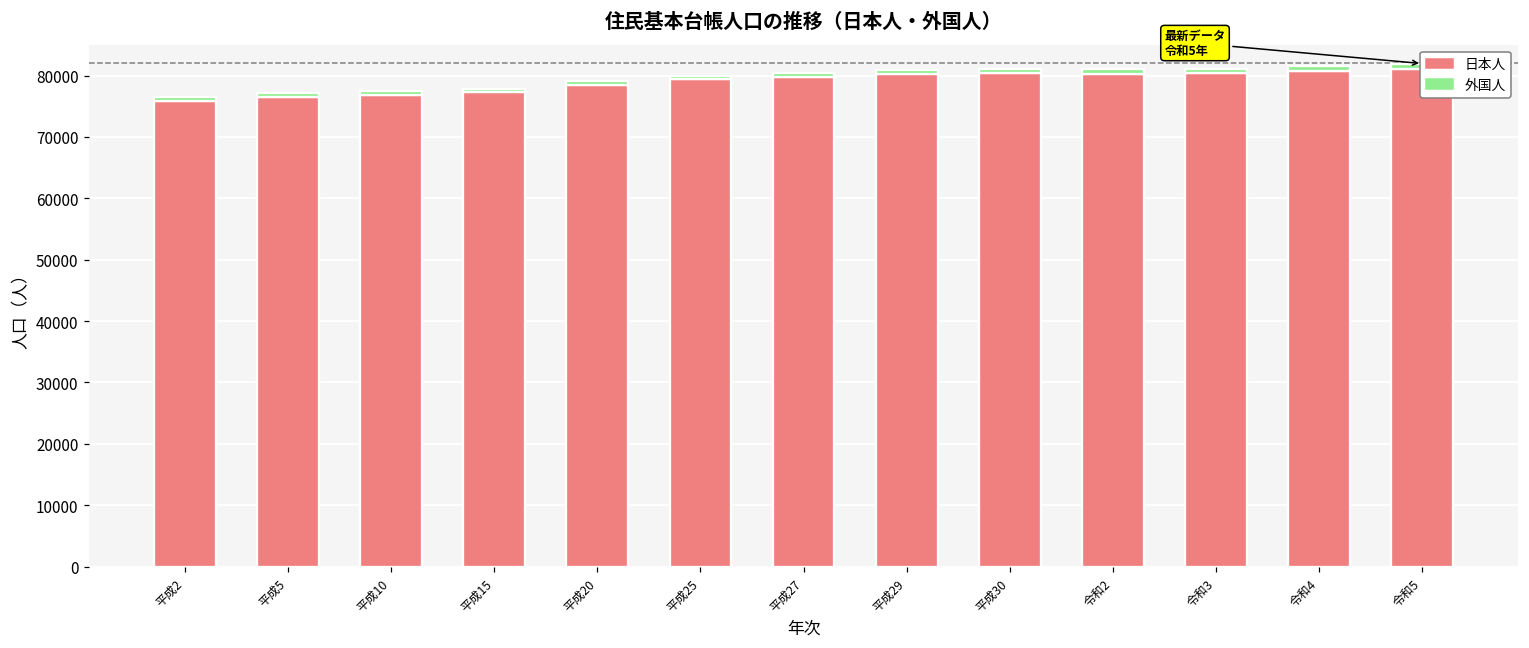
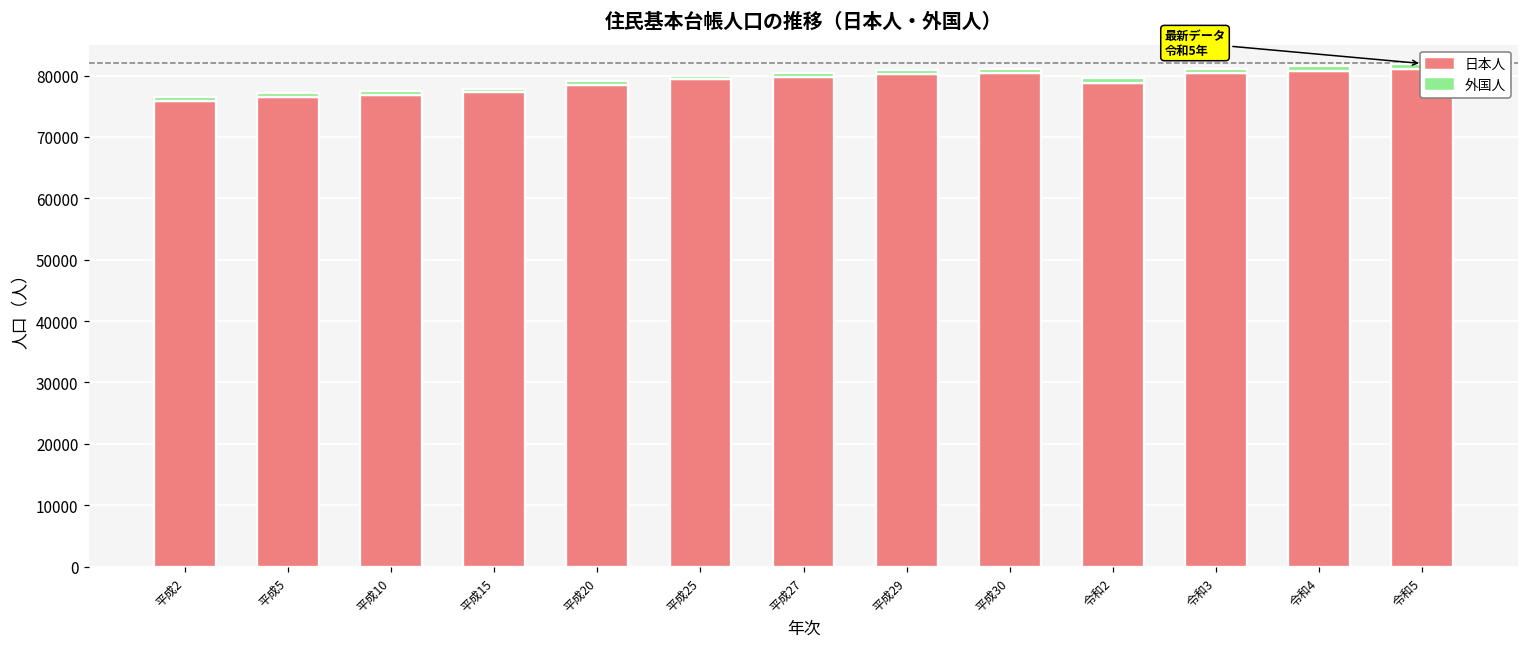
  {
    "日本人": {
      "平成2": 76000,
      "平成5": 76000,
      "平成10": 77000,
      "平成15": 77000,
      "平成20": 79000,
      "平成25": 79000,
      "平成27": 80000,
      "平成29": 80000,
      "平成30": 80000,
-     "令和2": 80000,
+     "令和2": 79000,
      "令和3": 80000,
      "令和4": 81000
    },
    "外国人": {
      "平成2": 1000,
      "平成5": 1000,
      "平成10": 1000,
      "平成15": 1000,
      "平成20": 1000,
      "平成25": 1000,
      "平成27": 1000,
      "平成29": 1000,
      "平成30": 1000,
      "令和2": 1000,
      "令和3": 1000,
      "令和4": 1000
    }
  }
